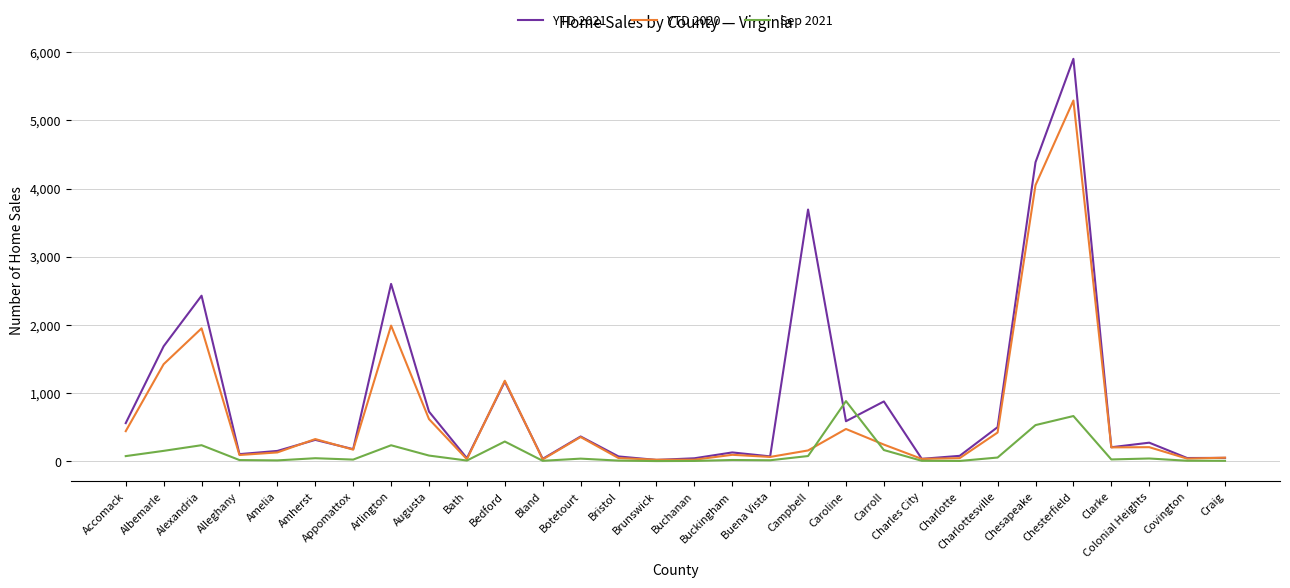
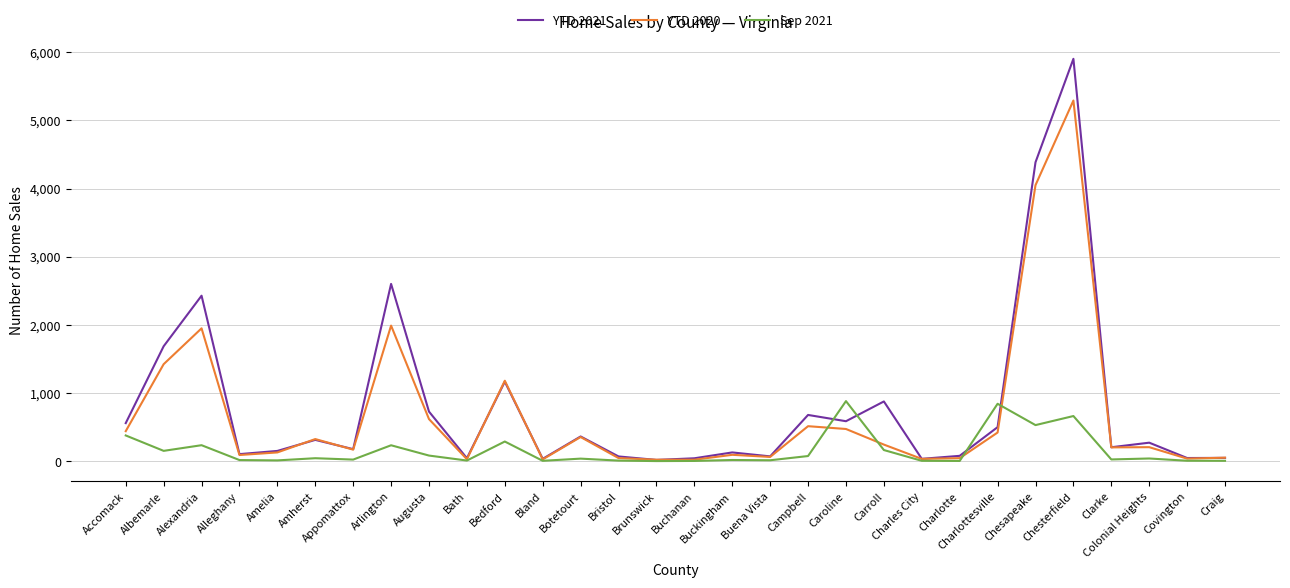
  {
    "YTD 2021": {
      "Accomack": "600",
      "Albemarle": "1,700",
      "Alexandria": "2,400",
      "Arlington": "2,600",
      "Augusta": "700",
-     "Campbell": "3,700",
+     "Campbell": "700",
      "Caroline": "600",
      "Carroll": "900",
      "Charlottesville": "500",
      "Chesapeake": "4,400",
      "Chesterfield": "5,900",
      "Colonial Heights": "300"
    },
    "YTD 2020": {
      "Accomack": "400",
      "Albemarle": "1,400",
      "Alexandria": "1,900",
      "Arlington": "2,000",
      "Augusta": "600",
-     "Campbell": "200",
+     "Campbell": "500",
      "Caroline": "500",
      "Carroll": "200",
      "Charlottesville": "400",
      "Chesapeake": "4,000",
      "Chesterfield": "5,300",
      "Colonial Heights": "200"
    },
    "Sep 2021": {
-     "Accomack": "100",
+     "Accomack": "400",
      "Albemarle": "200",
      "Alexandria": "200",
      "Alleghany": "0",
      "Amelia": "0",
      "Amherst": "0",
      "Appomattox": "0",
      "Arlington": "200",
      "Augusta": "100",
      "Bedford": "300",
      "Botetourt": "0",
      "Buckingham": "0",
      "Buena Vista": "0",
      "Campbell": "100",
      "Caroline": "900",
      "Carroll": "200",
      "Charlotte": "0",
-     "Charlottesville": "100",
+     "Charlottesville": "800",
      "Chesapeake": "500",
      "Chesterfield": "700",
      "Clarke": "0",
      "Colonial Heights": "0",
      "Craig": "0"
    }
  }
